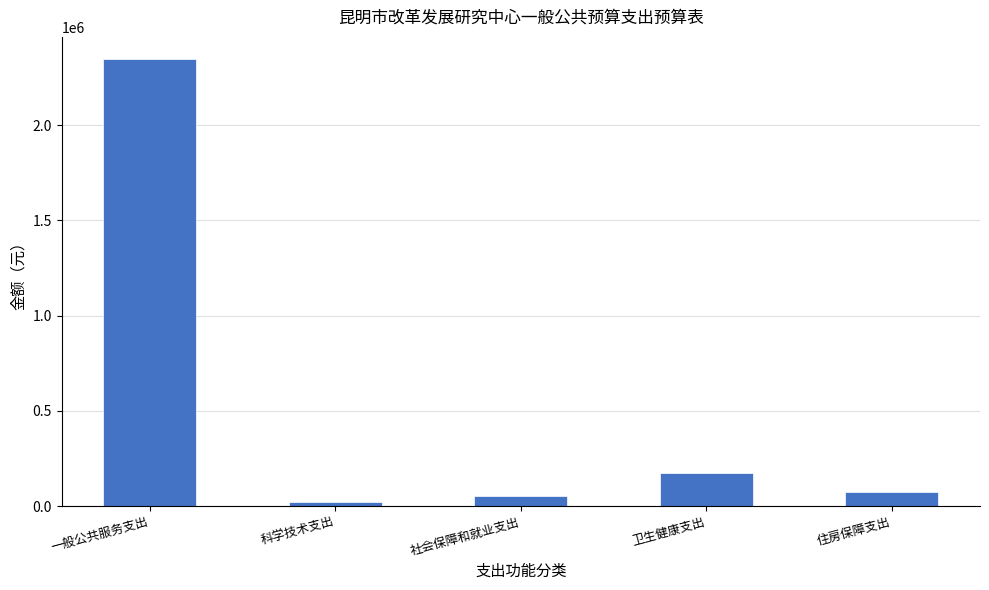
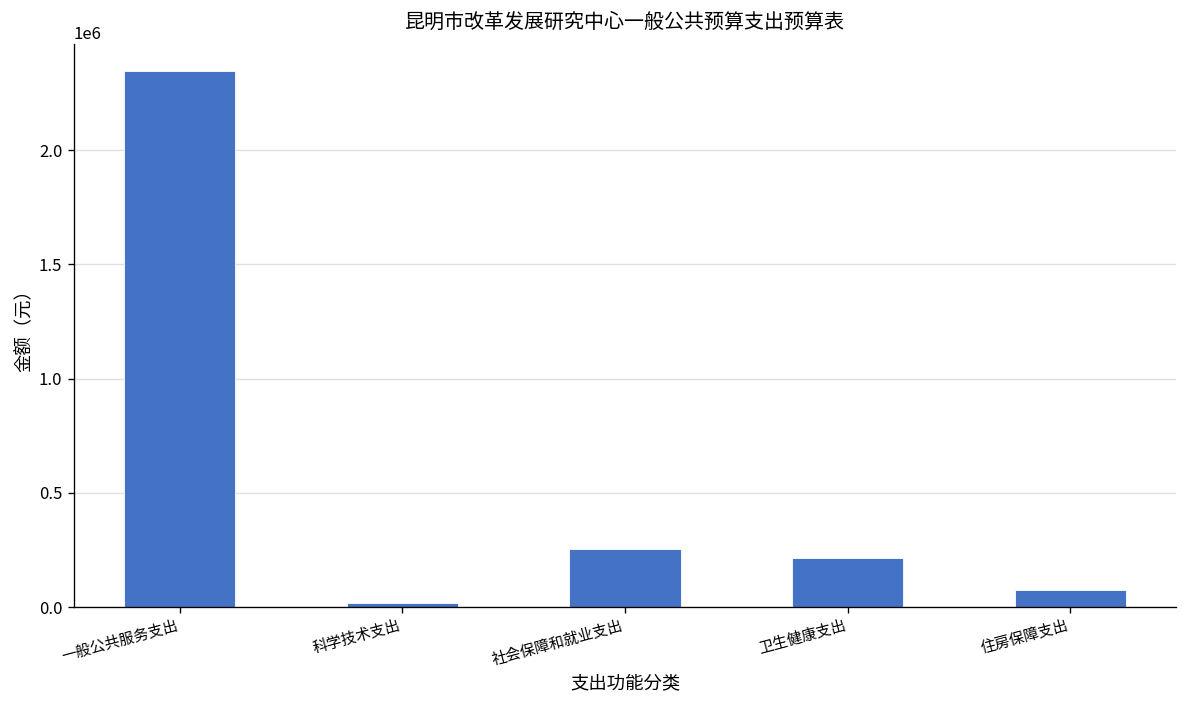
  {
    "一般公共服务支出": 2350000,
    "科学技术支出": 20000,
-   "社会保障和就业支出": 50000,
-   "卫生健康支出": 170000,
+   "社会保障和就业支出": 250000,
+   "卫生健康支出": 220000,
    "住房保障支出": 70000
  }
